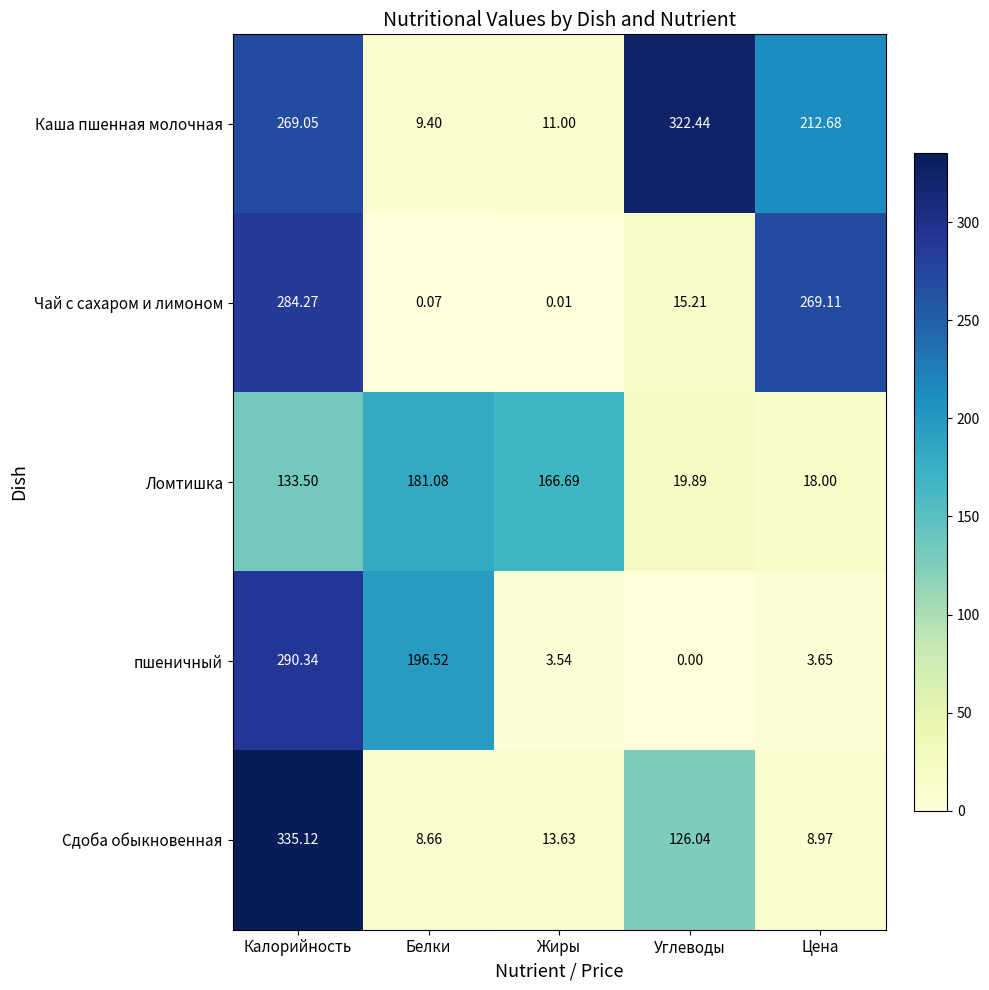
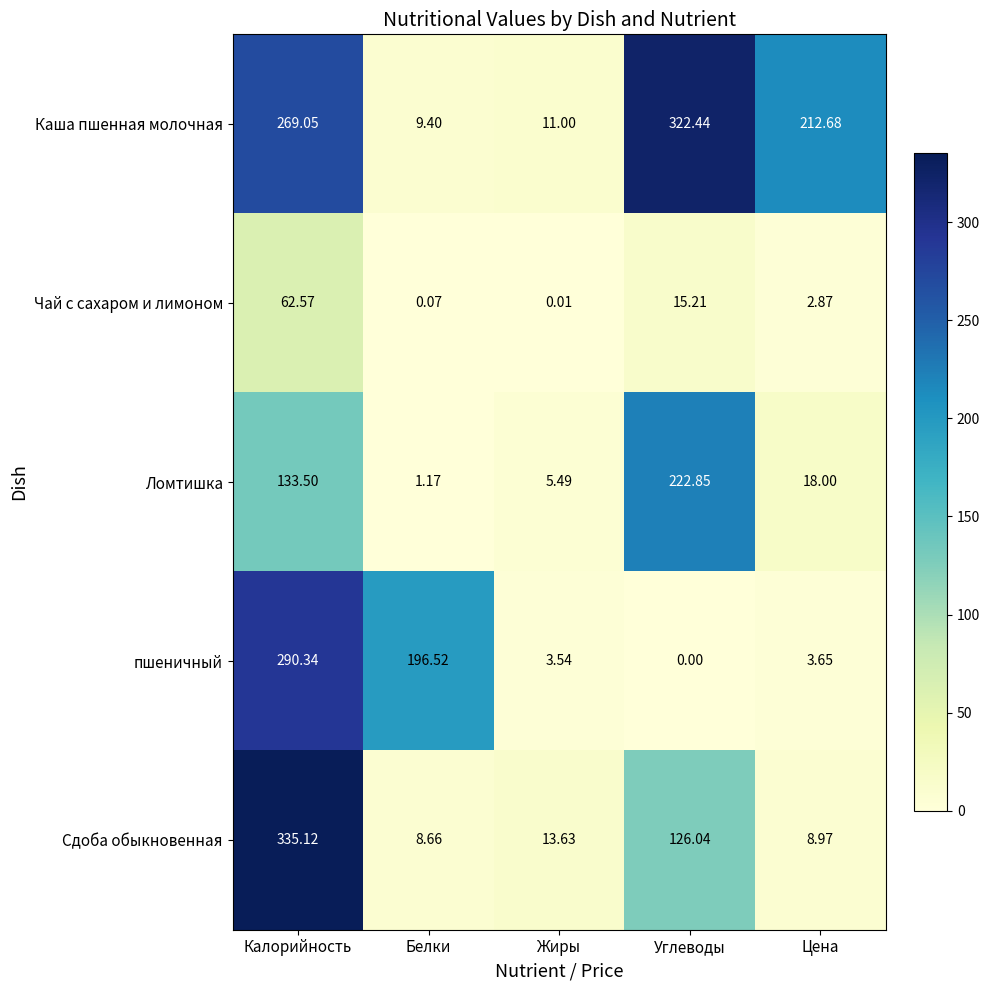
  {
    "Каша пшенная молочная": {
      "Калорийность": 269.05,
      "Белки": 9.40,
      "Жиры": 11.00,
      "Углеводы": 322.44,
      "Цена": 212.68
    },
    "Чай с сахаром и лимоном": {
-     "Калорийность": 284.27,
+     "Калорийность": 62.57,
      "Белки": 0.07,
      "Жиры": 0.01,
      "Углеводы": 15.21,
-     "Цена": 269.11
+     "Цена": 2.87
    },
    "Ломтишка": {
      "Калорийность": 133.50,
-     "Белки": 181.08,
-     "Жиры": 166.69,
-     "Углеводы": 19.89,
+     "Белки": 1.17,
+     "Жиры": 5.49,
+     "Углеводы": 222.85,
      "Цена": 18.00
    },
    "пшеничный": {
      "Калорийность": 290.34,
      "Белки": 196.52,
      "Жиры": 3.54,
      "Углеводы": 0.00,
      "Цена": 3.65
    },
    "Сдоба обыкновенная": {
      "Калорийность": 335.12,
      "Белки": 8.66,
      "Жиры": 13.63,
      "Углеводы": 126.04,
      "Цена": 8.97
    }
  }
